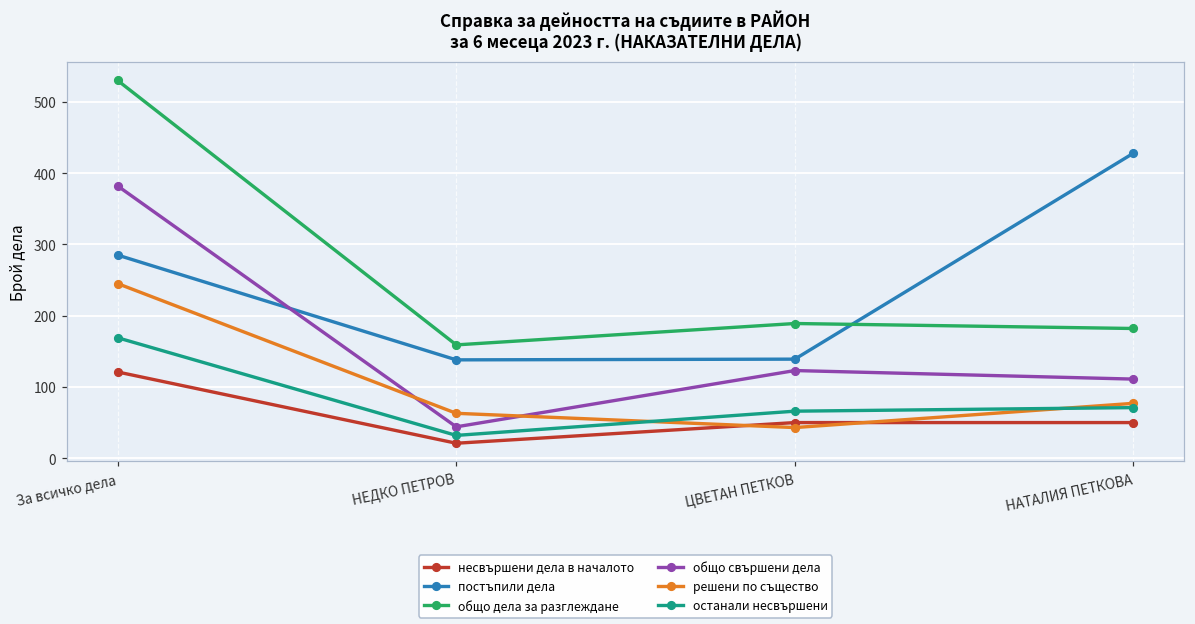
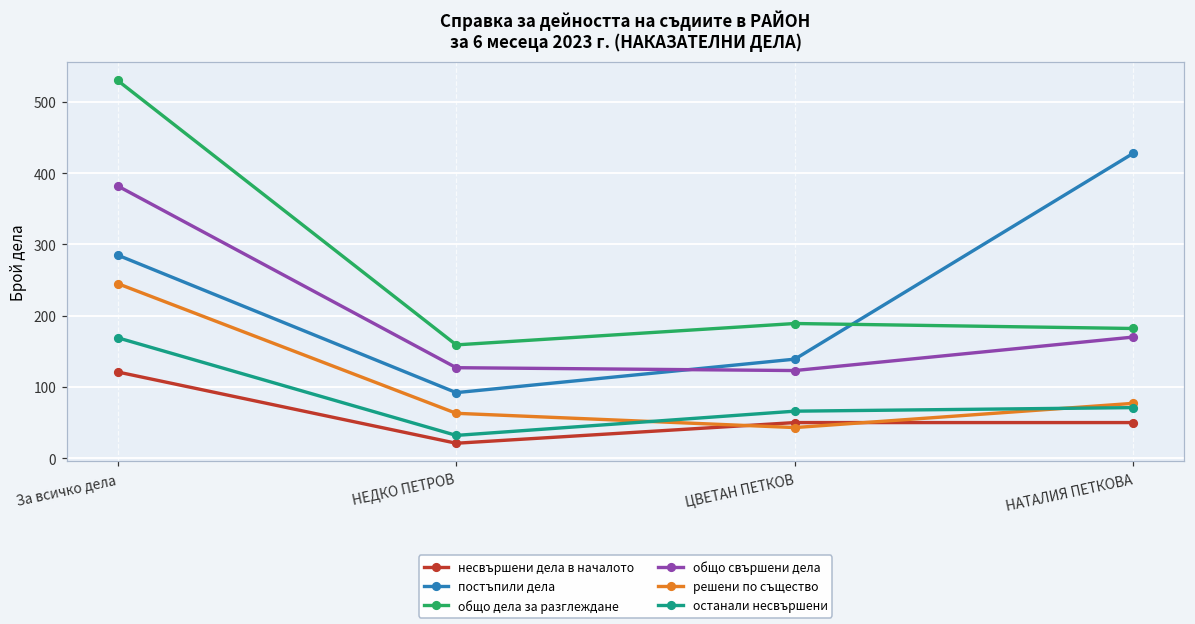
  {
    "несвършени дела в началото": {
      "За всичко дела": 120,
      "НЕДКО ПЕТРОВ": 20,
      "ЦВЕТАН ПЕТКОВ": 50,
      "НАТАЛИЯ ПЕТКОВА": 50
    },
    "постъпили дела": {
      "За всичко дела": 290,
-     "НЕДКО ПЕТРОВ": 140,
+     "НЕДКО ПЕТРОВ": 90,
      "ЦВЕТАН ПЕТКОВ": 140,
      "НАТАЛИЯ ПЕТКОВА": 430
    },
    "общо свършени дела": {
      "За всичко дела": 380,
-     "НЕДКО ПЕТРОВ": 40,
+     "НЕДКО ПЕТРОВ": 130,
      "ЦВЕТАН ПЕТКОВ": 120,
-     "НАТАЛИЯ ПЕТКОВА": 110
+     "НАТАЛИЯ ПЕТКОВА": 170
    },
    "решени по същество": {
      "За всичко дела": 250,
      "НЕДКО ПЕТРОВ": 60,
      "ЦВЕТАН ПЕТКОВ": 40,
      "НАТАЛИЯ ПЕТКОВА": 80
    }
  }
